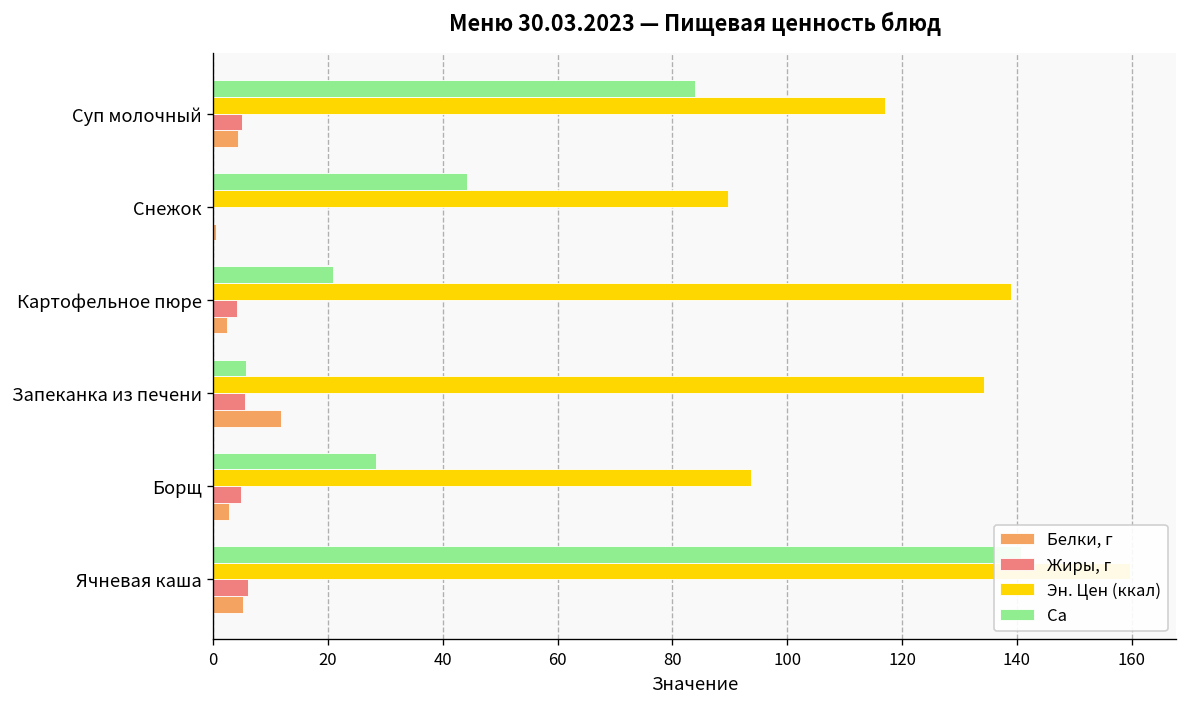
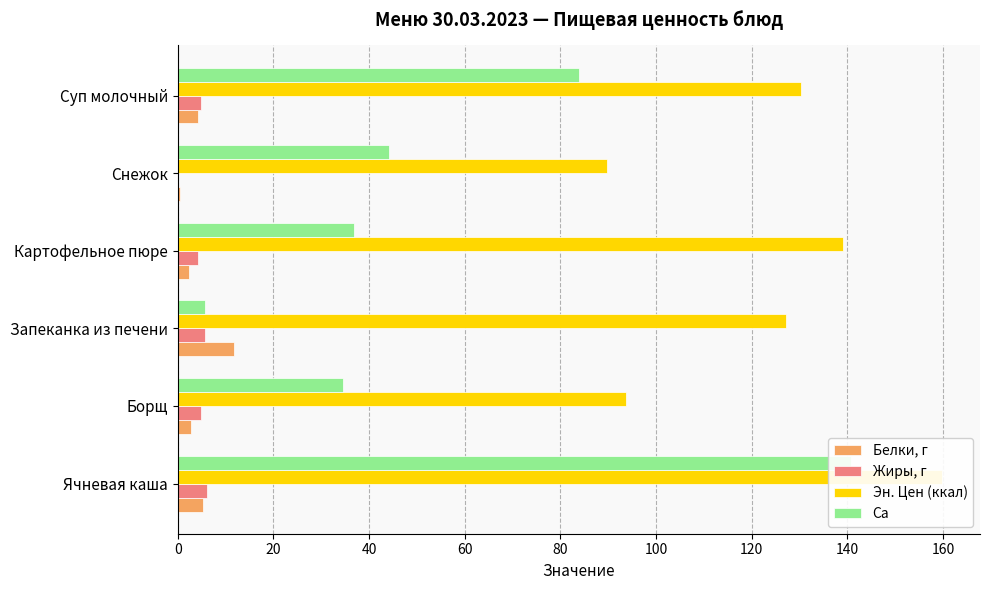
  {
    "Эн. Цен (ккал)": {
-     "Суп молочный": 117,
+     "Суп молочный": 130,
      "Снежок": 90,
      "Картофельное пюре": 139,
-     "Запеканка из печени": 134,
+     "Запеканка из печени": 127,
      "Борщ": 94
    },
    "Ca": {
      "Суп молочный": 84,
      "Снежок": 44,
-     "Картофельное пюре": 21,
+     "Картофельное пюре": 37,
      "Запеканка из печени": 6,
-     "Борщ": 28
+     "Борщ": 35
    }
  }
